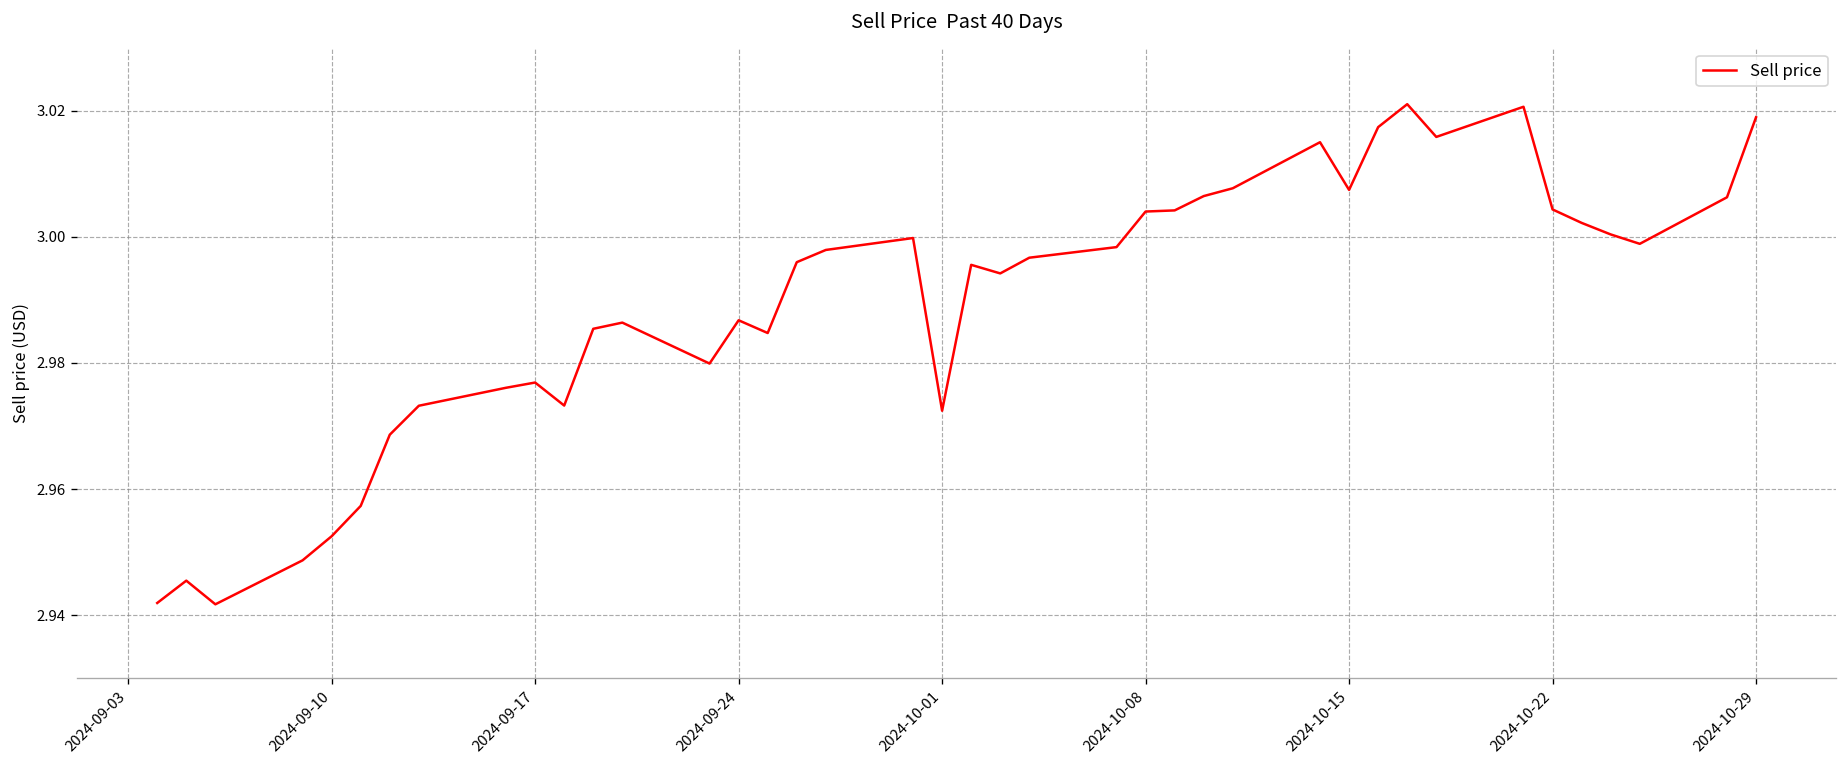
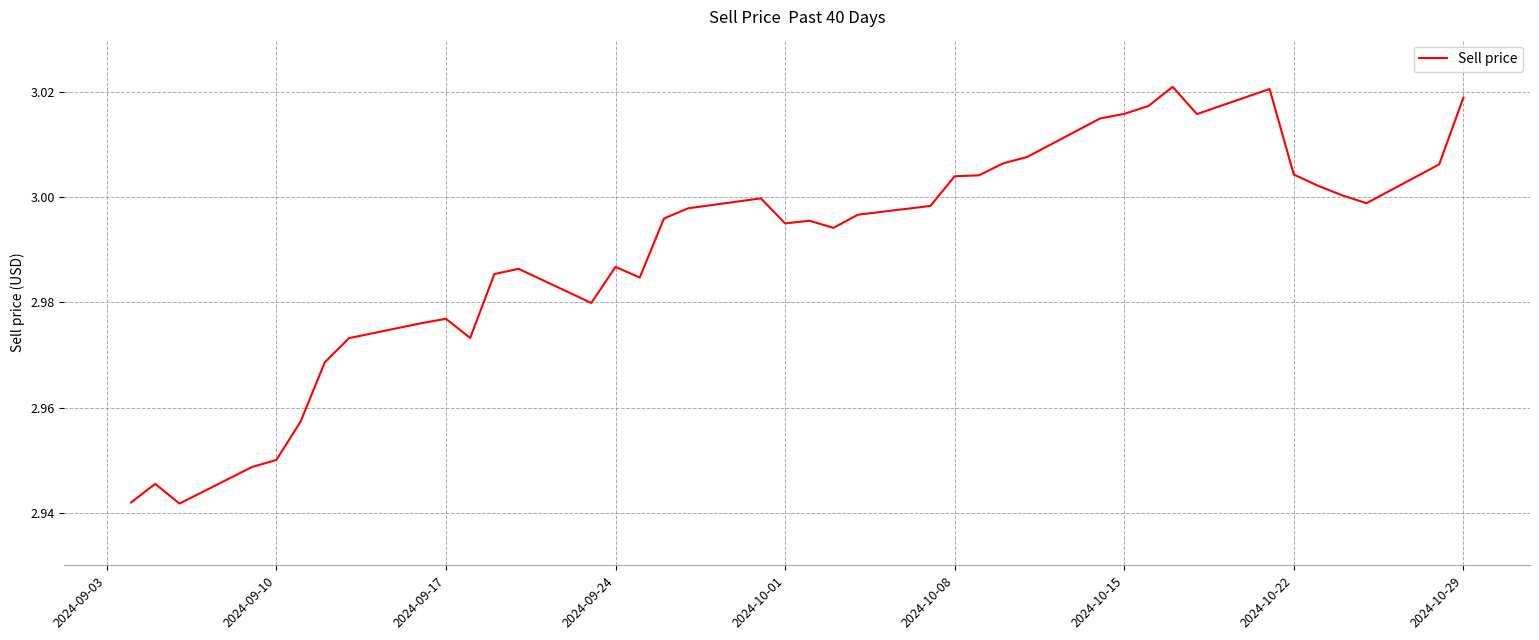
  {
-   "2024-09-10": 2.953,
+   "2024-09-10": 2.950,
    "2024-09-17": 2.977,
    "2024-09-24": 2.987,
-   "2024-10-01": 2.972,
+   "2024-10-01": 2.995,
    "2024-10-08": 3.004,
-   "2024-10-15": 3.007,
+   "2024-10-15": 3.016,
    "2024-10-22": 3.004,
    "2024-10-29": 3.019
  }
